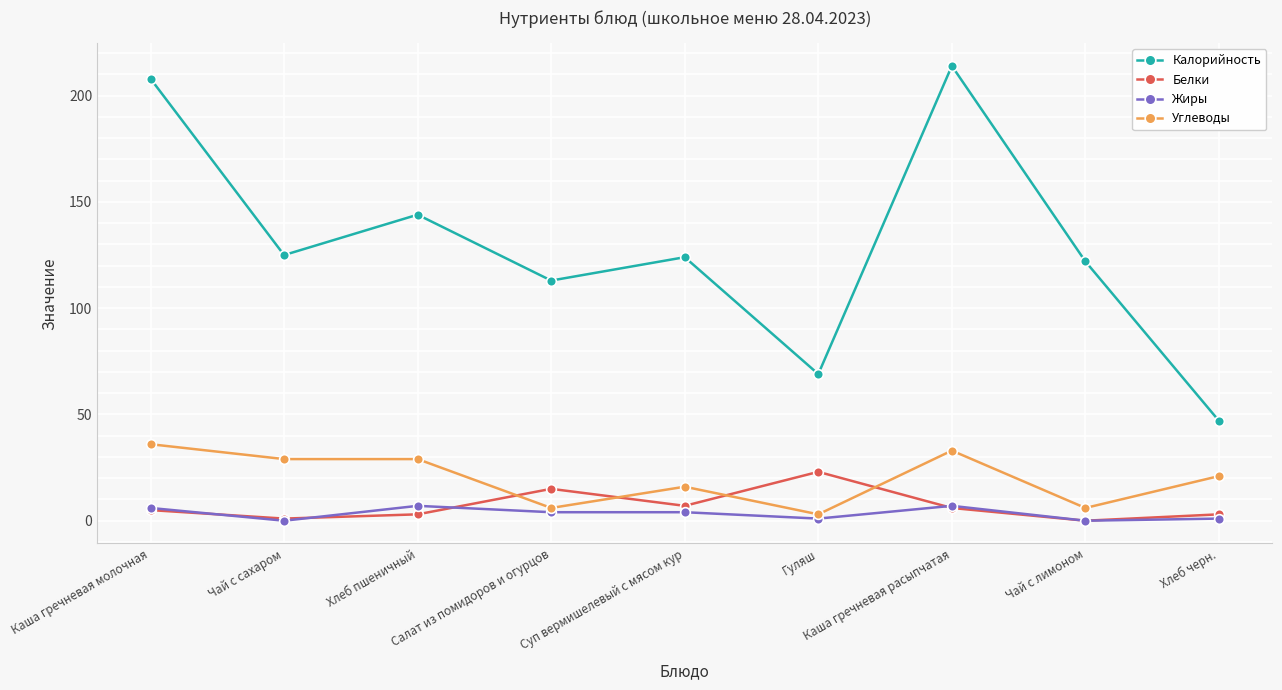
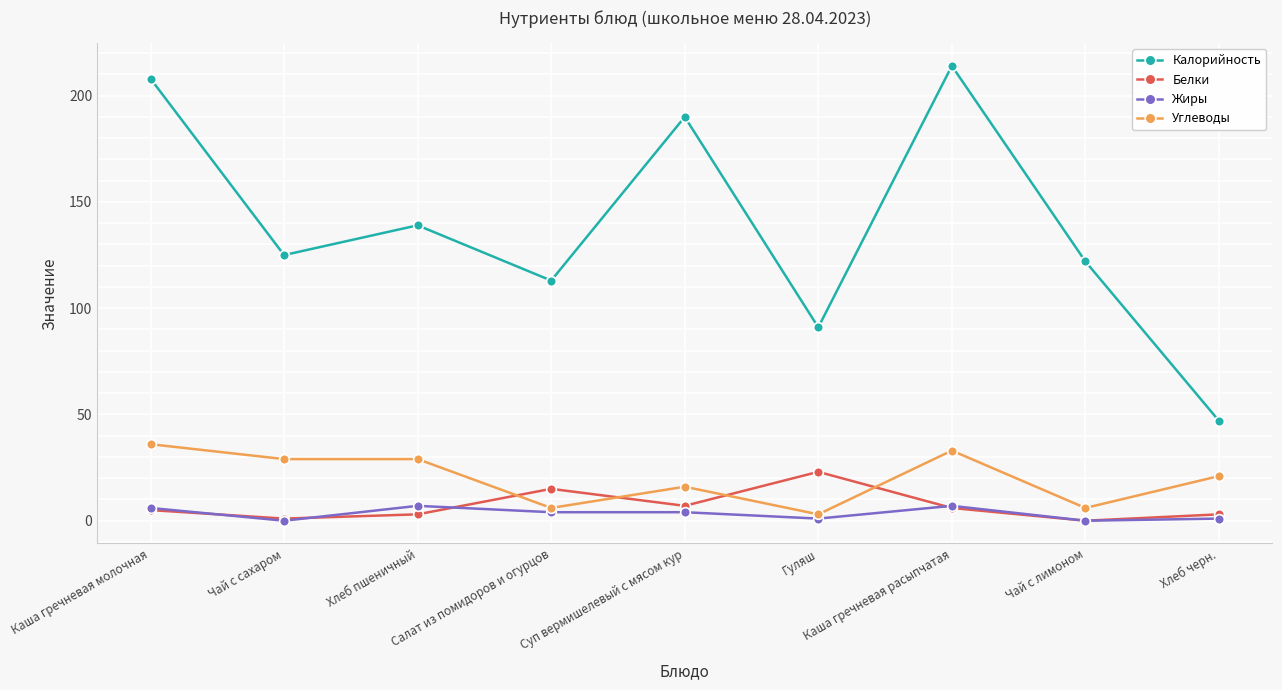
  {
    "Калорийность": {
      "Каша гречневая молочная": 208,
      "Чай с сахаром": 125,
-     "Хлеб пшеничный": 144,
+     "Хлеб пшеничный": 139,
      "Салат из помидоров и огурцов": 113,
-     "Суп вермишелевый с мясом кур": 124,
-     "Гуляш": 69,
+     "Суп вермишелевый с мясом кур": 190,
+     "Гуляш": 91,
      "Каша гречневая расыпчатая": 214,
      "Чай с лимоном": 122,
      "Хлеб черн.": 47
    },
    "Белки": {
      "Хлеб пшеничный": 3,
      "Салат из помидоров и огурцов": 15,
      "Суп вермишелевый с мясом кур": 7,
      "Гуляш": 23,
      "Хлеб черн.": 3
    },
    "Жиры": {
      "Хлеб пшеничный": 7,
      "Салат из помидоров и огурцов": 4,
      "Суп вермишелевый с мясом кур": 4,
      "Гуляш": 1,
      "Хлеб черн.": 1
    },
    "Углеводы": {
      "Каша гречневая молочная": 36,
      "Чай с сахаром": 29,
      "Хлеб пшеничный": 29,
      "Салат из помидоров и огурцов": 6,
      "Суп вермишелевый с мясом кур": 16,
      "Гуляш": 3,
      "Каша гречневая расыпчатая": 33,
      "Чай с лимоном": 6,
      "Хлеб черн.": 21
    }
  }
